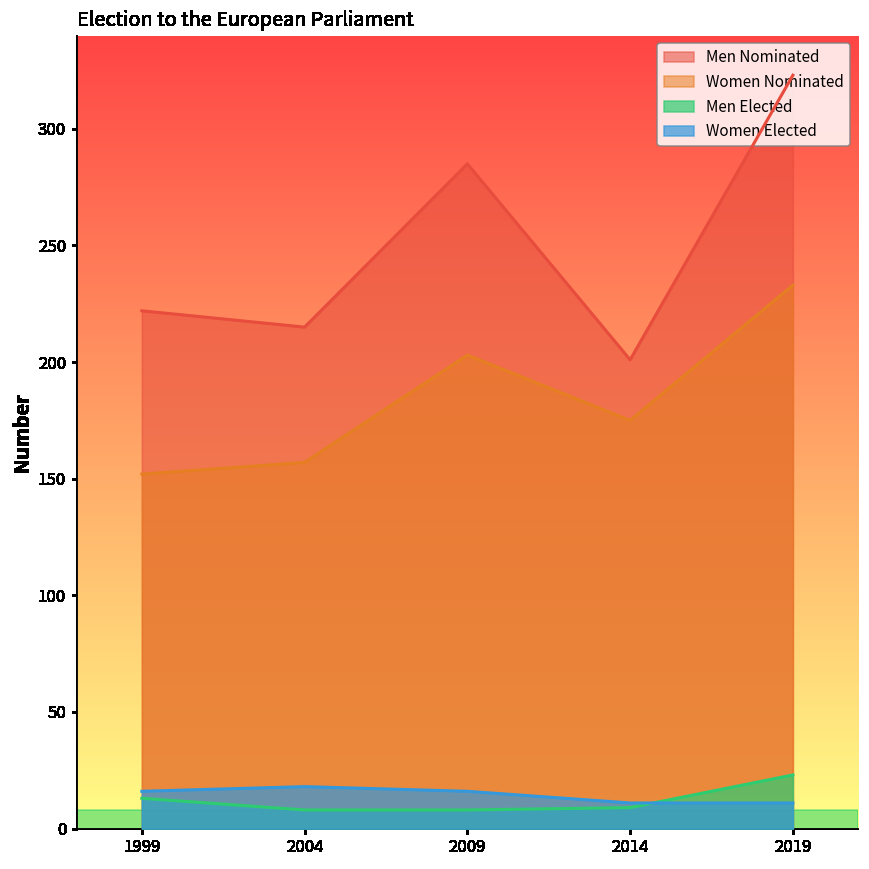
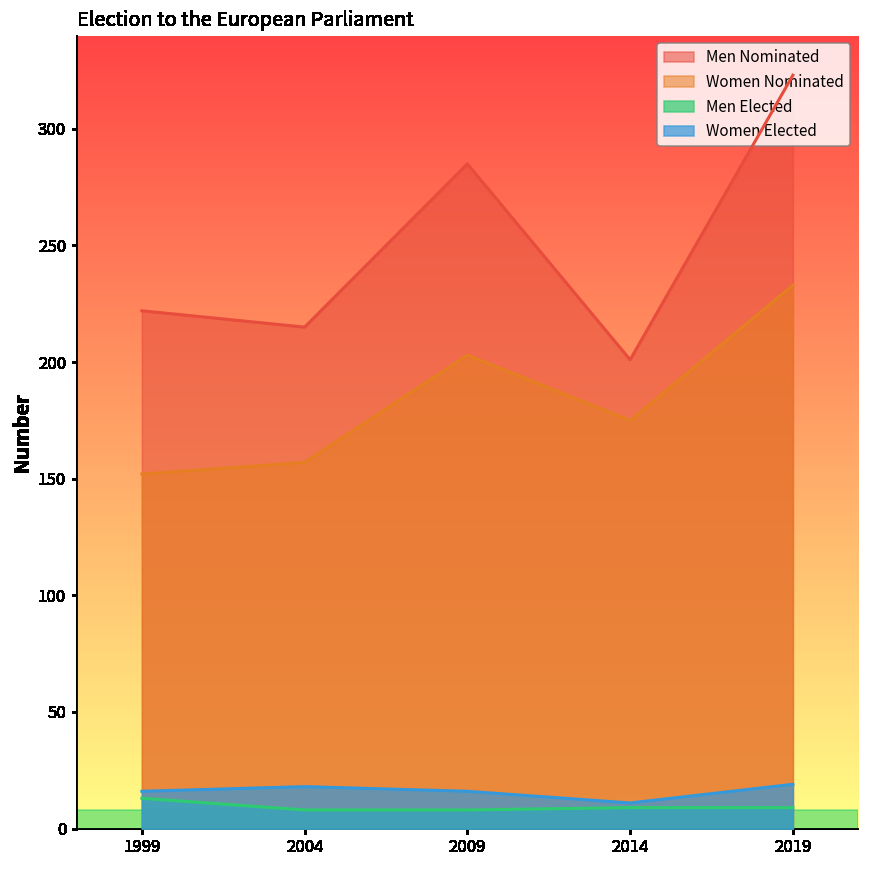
  {
    "Men Elected": {
      "1999": 13,
      "2004": 8,
      "2009": 8,
      "2014": 9,
-     "2019": 23
+     "2019": 9
    },
    "Women Elected": {
      "1999": 16,
      "2004": 18,
      "2009": 16,
      "2014": 11,
-     "2019": 11
+     "2019": 19
    }
  }
